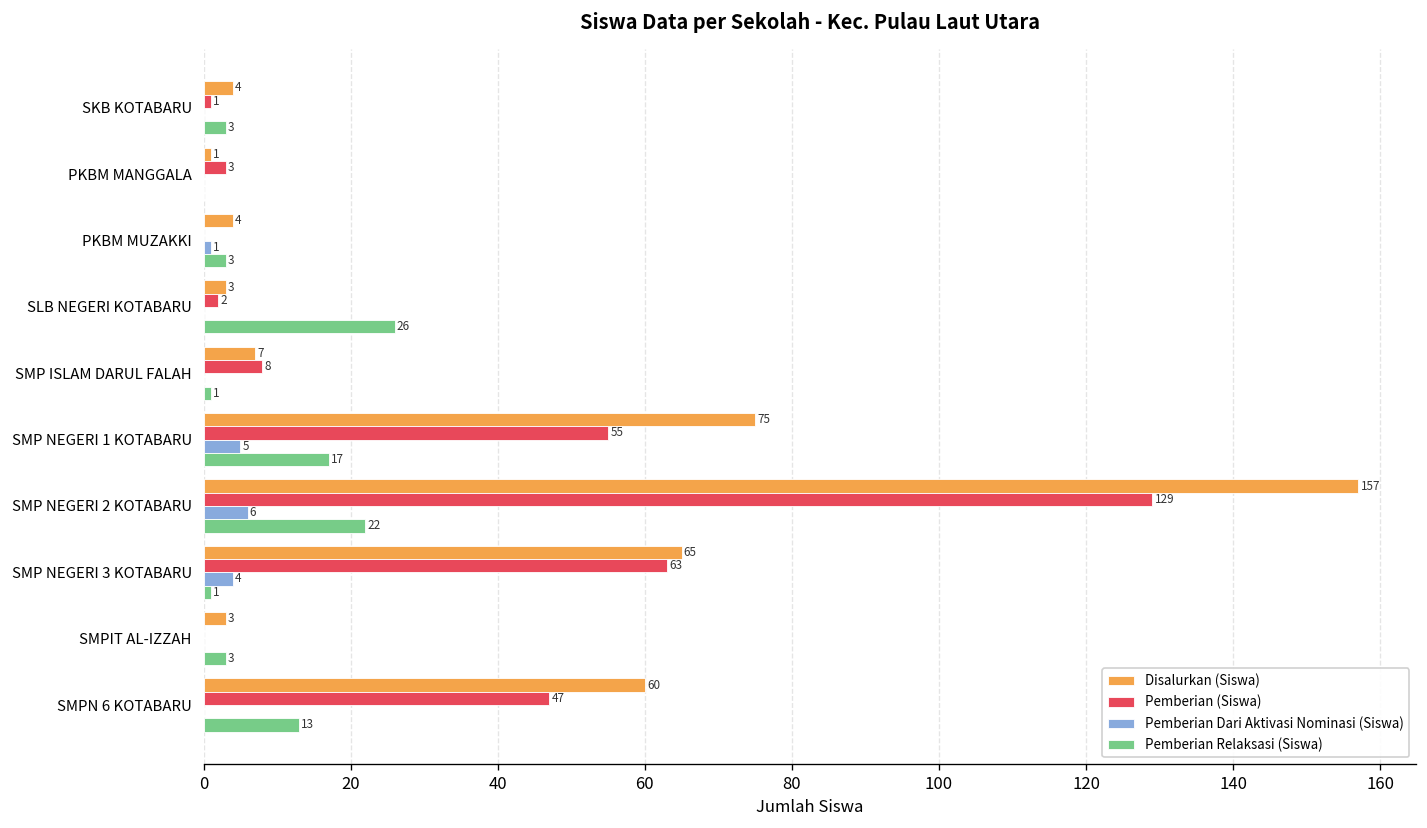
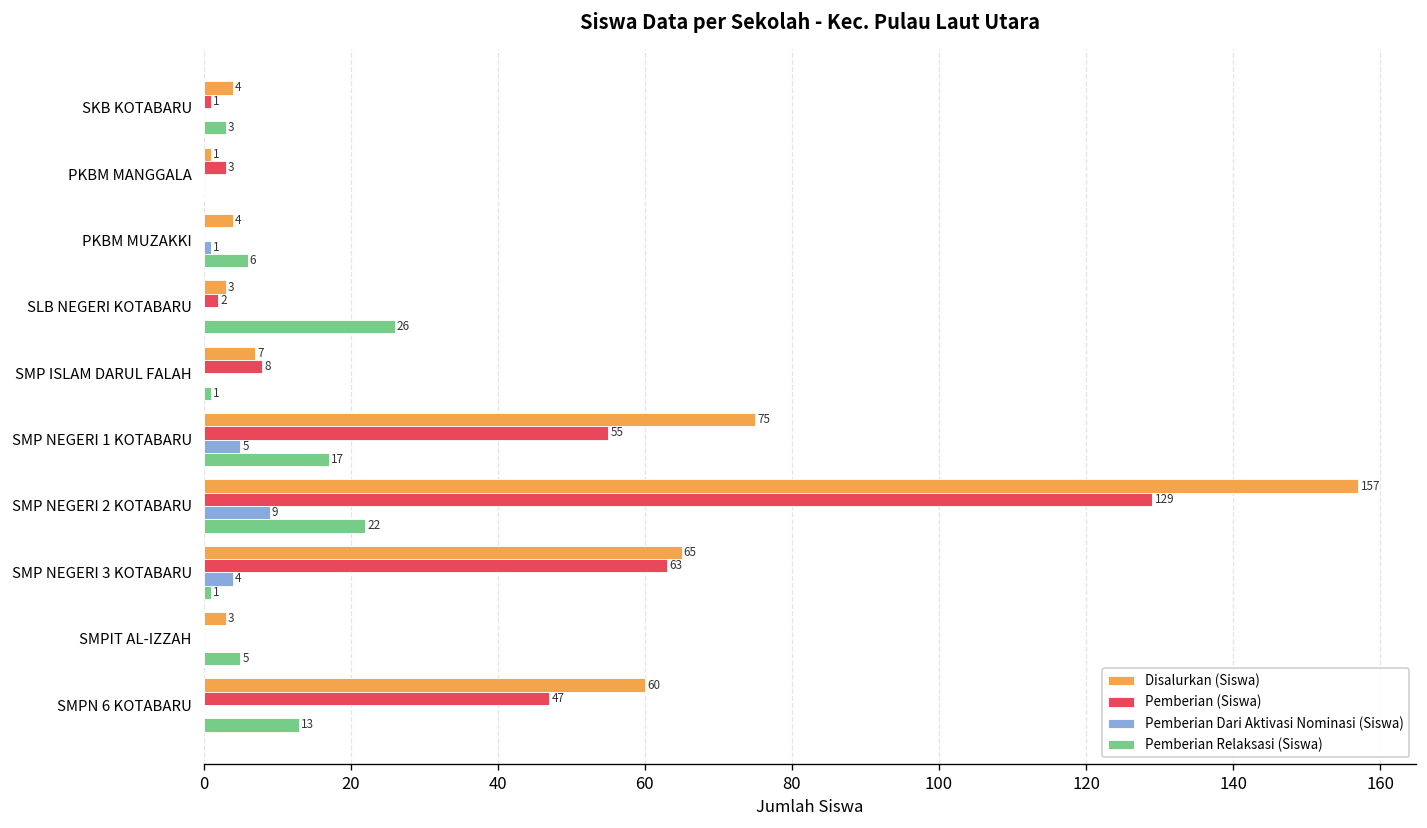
  {
    "Disalurkan (Siswa)": {
      "SKB KOTABARU": 4,
      "PKBM MANGGALA": 1,
      "PKBM MUZAKKI": 4,
      "SLB NEGERI KOTABARU": 3,
      "SMP ISLAM DARUL FALAH": 7,
      "SMP NEGERI 1 KOTABARU": 75,
      "SMP NEGERI 2 KOTABARU": 157,
      "SMP NEGERI 3 KOTABARU": 65,
      "SMPIT AL-IZZAH": 3,
      "SMPN 6 KOTABARU": 60
    },
    "Pemberian (Siswa)": {
      "SKB KOTABARU": 1,
      "PKBM MANGGALA": 3,
      "SLB NEGERI KOTABARU": 2,
      "SMP ISLAM DARUL FALAH": 8,
      "SMP NEGERI 1 KOTABARU": 55,
      "SMP NEGERI 2 KOTABARU": 129,
      "SMP NEGERI 3 KOTABARU": 63,
      "SMPN 6 KOTABARU": 47
    },
    "Pemberian Dari Aktivasi Nominasi (Siswa)": {
      "PKBM MUZAKKI": 1,
      "SMP NEGERI 1 KOTABARU": 5,
-     "SMP NEGERI 2 KOTABARU": 6,
+     "SMP NEGERI 2 KOTABARU": 9,
      "SMP NEGERI 3 KOTABARU": 4
    },
    "Pemberian Relaksasi (Siswa)": {
      "SKB KOTABARU": 3,
-     "PKBM MUZAKKI": 3,
+     "PKBM MUZAKKI": 6,
      "SLB NEGERI KOTABARU": 26,
      "SMP ISLAM DARUL FALAH": 1,
      "SMP NEGERI 1 KOTABARU": 17,
      "SMP NEGERI 2 KOTABARU": 22,
      "SMP NEGERI 3 KOTABARU": 1,
-     "SMPIT AL-IZZAH": 3,
+     "SMPIT AL-IZZAH": 5,
      "SMPN 6 KOTABARU": 13
    }
  }
